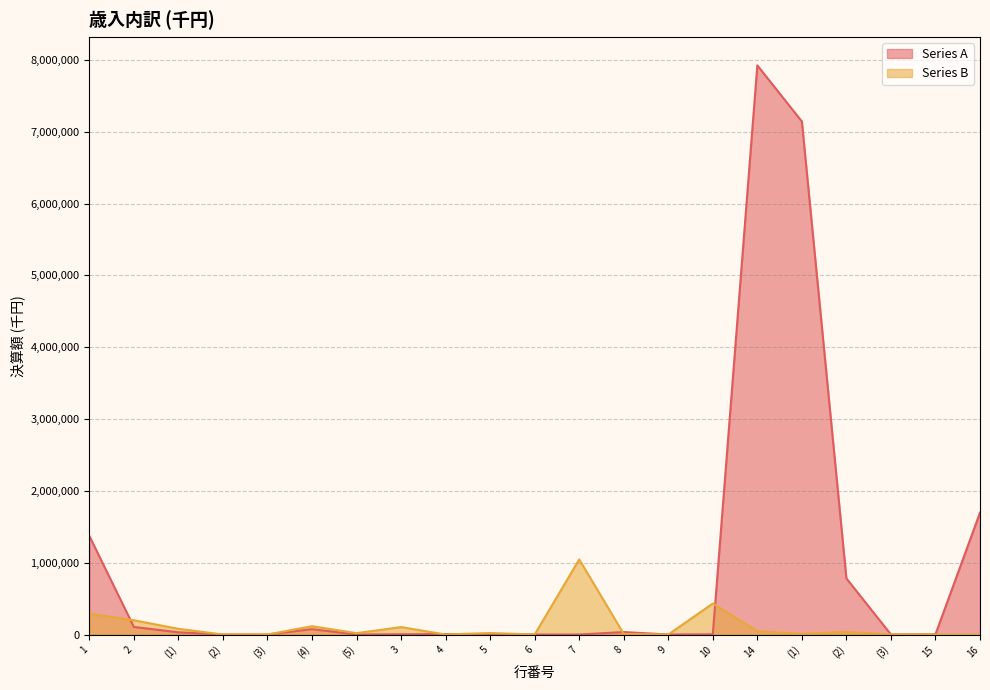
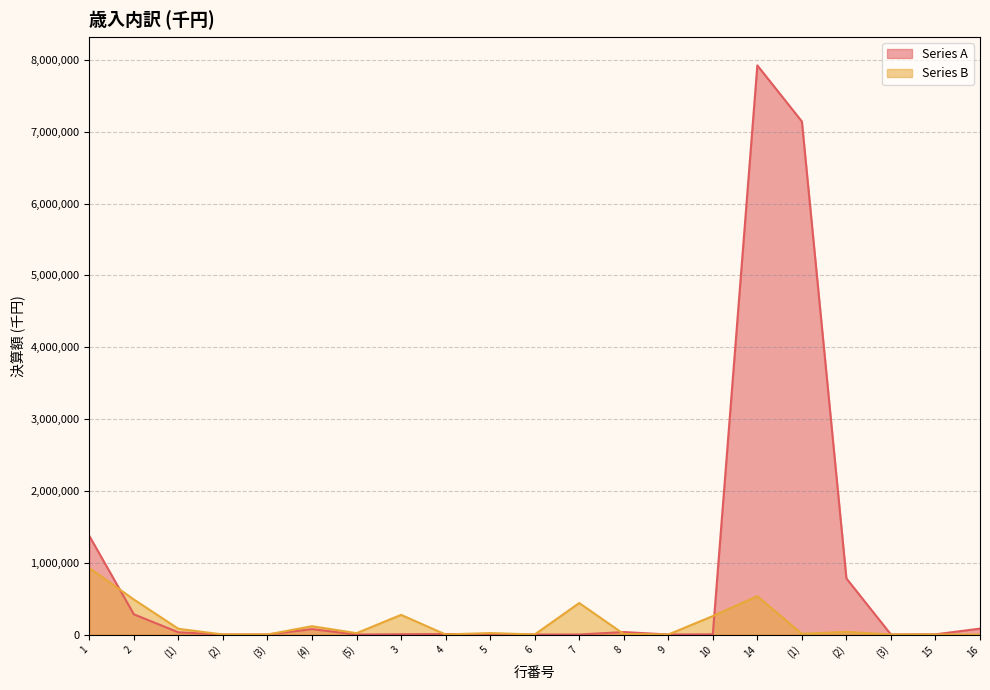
  {
    "Series A": {
      "1": "1,400,000",
-     "2": "100,000",
+     "2": "300,000",
      "(4)": "100,000",
      "3": "0",
      "7": "0",
      "10": "0",
      "14": "7,900,000",
-     "16": "1,700,000"
+     "16": "100,000"
    },
    "Series B": {
-     "1": "300,000",
-     "2": "200,000",
+     "1": "900,000",
+     "2": "500,000",
      "(4)": "100,000",
-     "3": "100,000",
-     "7": "1,000,000",
-     "10": "400,000",
-     "14": "0",
+     "3": "300,000",
+     "7": "400,000",
+     "10": "300,000",
+     "14": "500,000",
      "16": "0"
    }
  }
